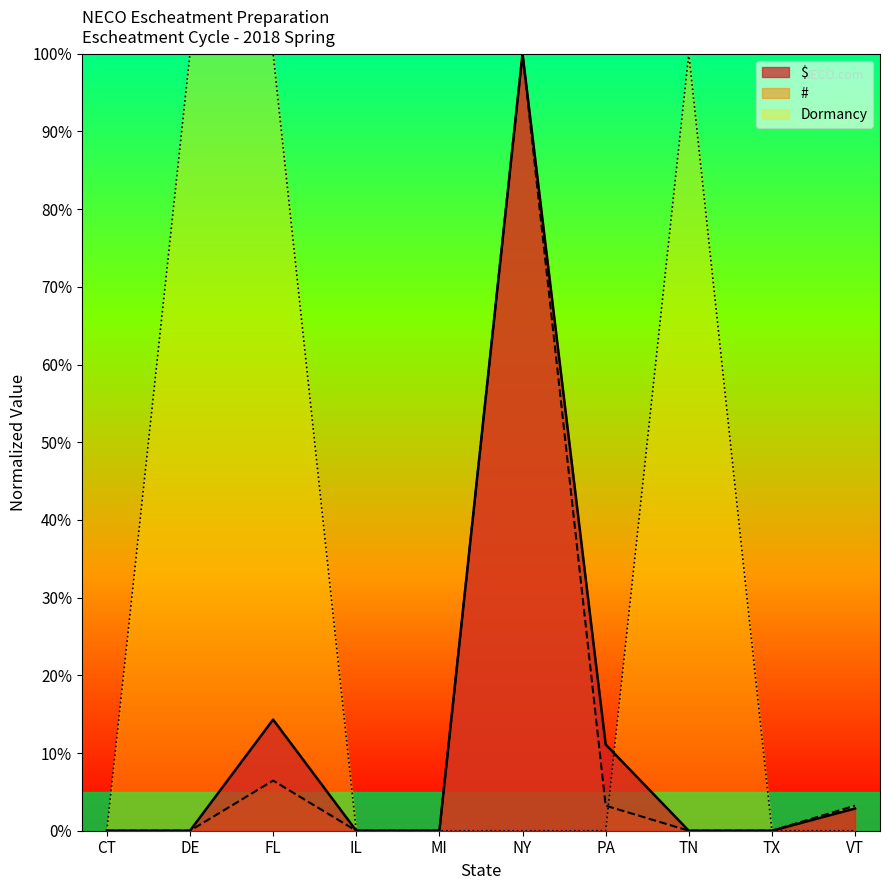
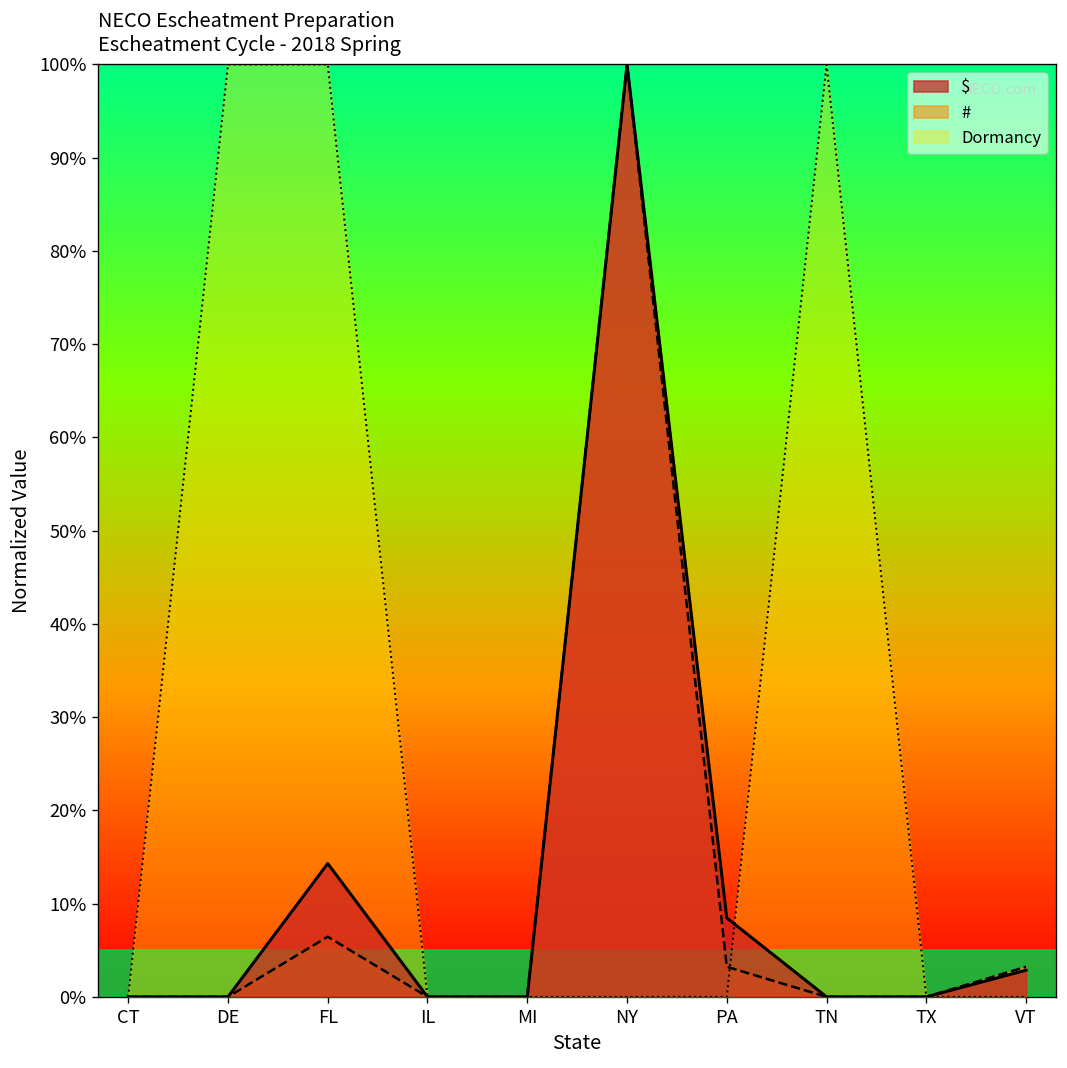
  {
    "$": {
      "FL": "14%",
-     "PA": "11%"
+     "PA": "8%"
    },
    "#": {
      "FL": "6%"
    },
    "Dormancy": {
      "DE": "100%",
      "FL": "100%",
      "TN": "100%"
    }
  }
